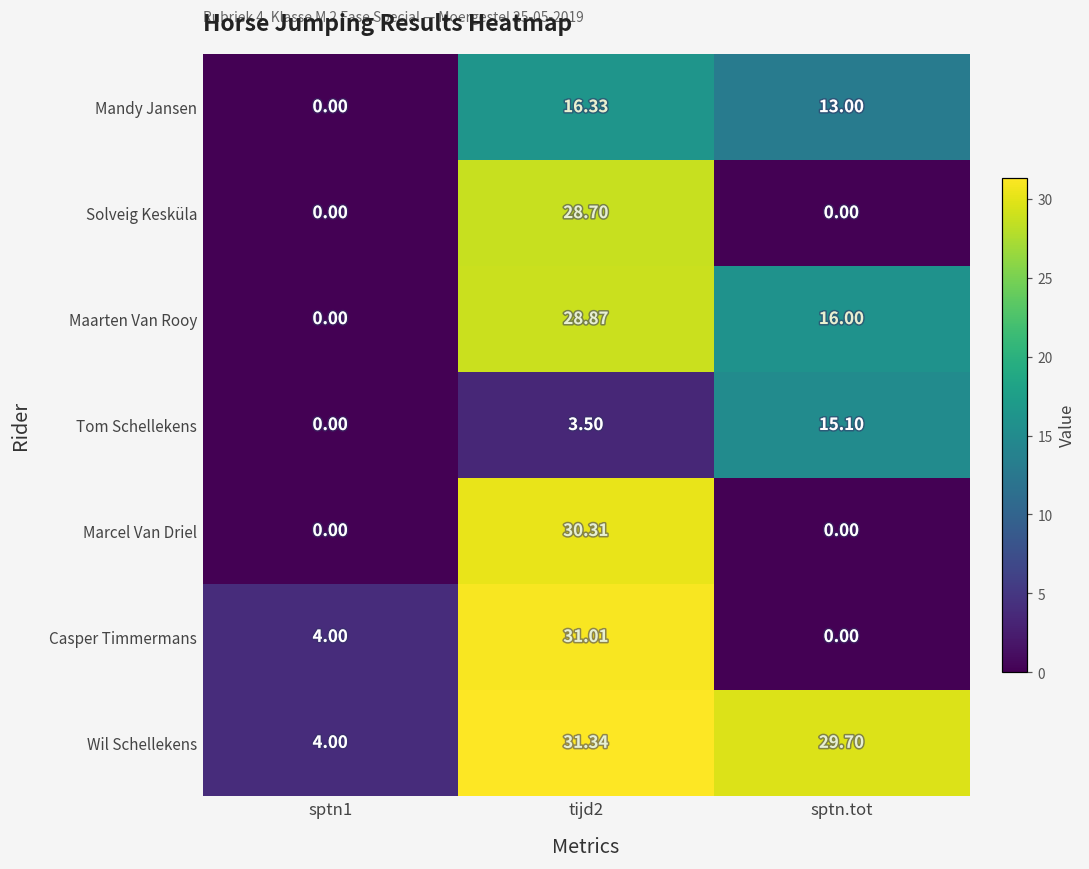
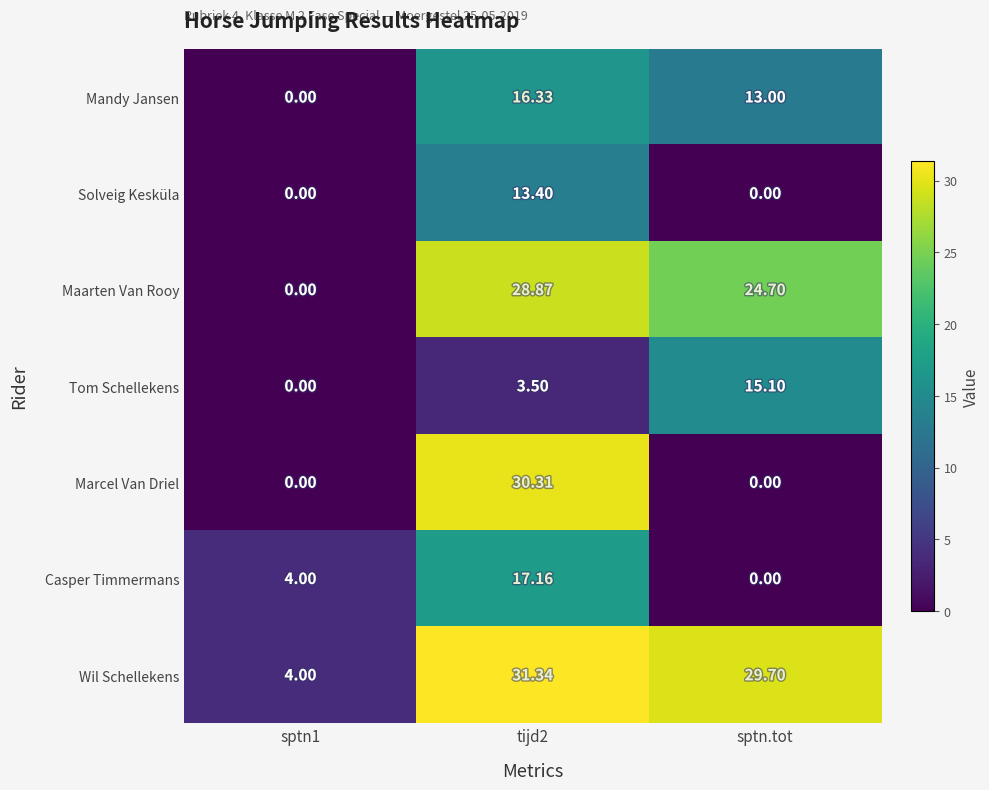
  {
    "Mandy Jansen": {
      "sptn1": 0.00,
      "tijd2": 16.33,
      "sptn.tot": 13.00
    },
    "Solveig Kesküla": {
      "sptn1": 0.00,
-     "tijd2": 28.70,
+     "tijd2": 13.40,
      "sptn.tot": 0.00
    },
    "Maarten Van Rooy": {
      "sptn1": 0.00,
      "tijd2": 28.87,
-     "sptn.tot": 16.00
+     "sptn.tot": 24.70
    },
    "Tom Schellekens": {
      "sptn1": 0.00,
      "tijd2": 3.50,
      "sptn.tot": 15.10
    },
    "Marcel Van Driel": {
      "sptn1": 0.00,
      "tijd2": 30.31,
      "sptn.tot": 0.00
    },
    "Casper Timmermans": {
      "sptn1": 4.00,
-     "tijd2": 31.01,
+     "tijd2": 17.16,
      "sptn.tot": 0.00
    },
    "Wil Schellekens": {
      "sptn1": 4.00,
      "tijd2": 31.34,
      "sptn.tot": 29.70
    }
  }
